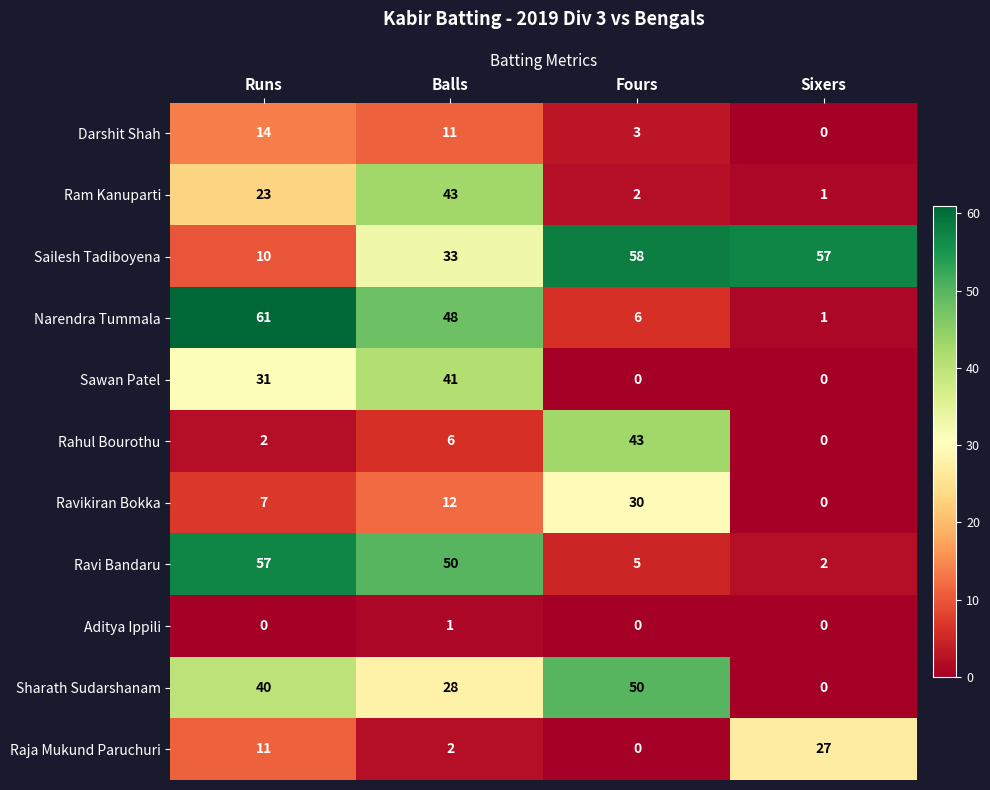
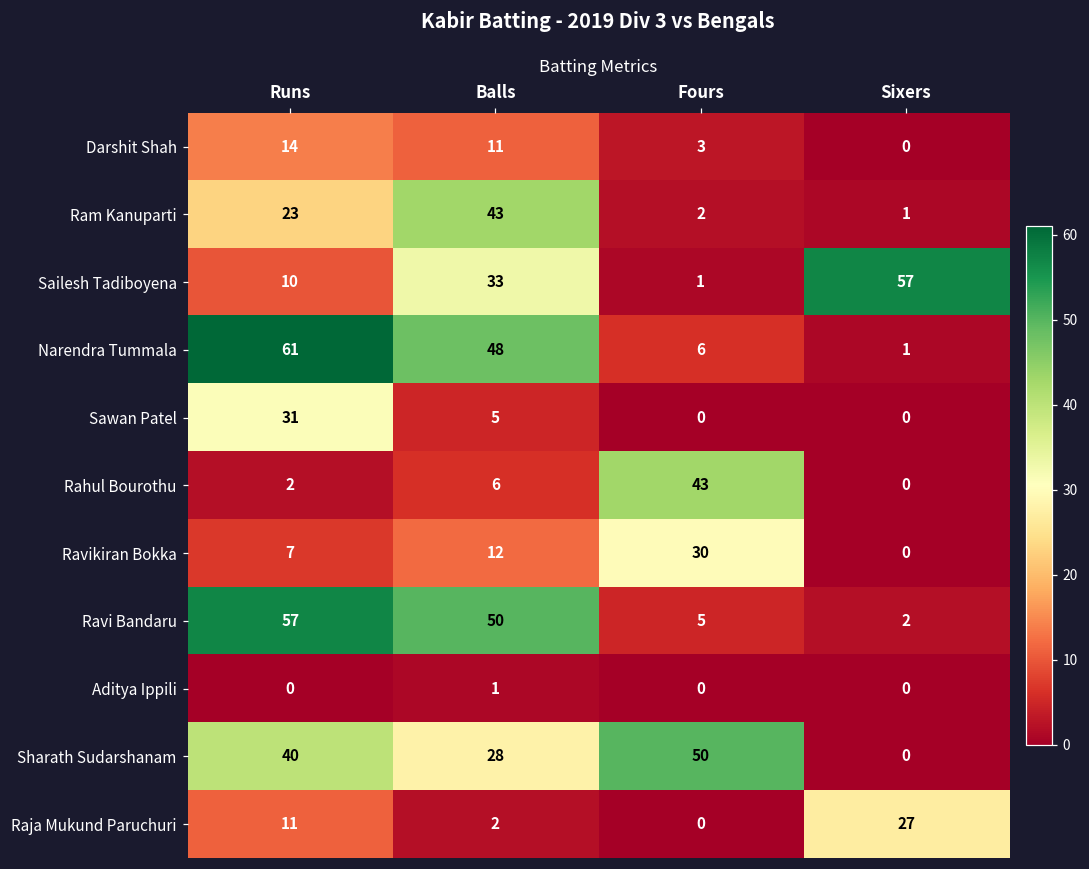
  {
    "Darshit Shah": {
      "Runs": 14,
      "Balls": 11,
      "Fours": 3,
      "Sixers": 0
    },
    "Ram Kanuparti": {
      "Runs": 23,
      "Balls": 43,
      "Fours": 2,
      "Sixers": 1
    },
    "Sailesh Tadiboyena": {
      "Runs": 10,
      "Balls": 33,
-     "Fours": 58,
+     "Fours": 1,
      "Sixers": 57
    },
    "Narendra Tummala": {
      "Runs": 61,
      "Balls": 48,
      "Fours": 6,
      "Sixers": 1
    },
    "Sawan Patel": {
      "Runs": 31,
-     "Balls": 41,
+     "Balls": 5,
      "Fours": 0,
      "Sixers": 0
    },
    "Rahul Bourothu": {
      "Runs": 2,
      "Balls": 6,
      "Fours": 43,
      "Sixers": 0
    },
    "Ravikiran Bokka": {
      "Runs": 7,
      "Balls": 12,
      "Fours": 30,
      "Sixers": 0
    },
    "Ravi Bandaru": {
      "Runs": 57,
      "Balls": 50,
      "Fours": 5,
      "Sixers": 2
    },
    "Aditya Ippili": {
      "Runs": 0,
      "Balls": 1,
      "Fours": 0,
      "Sixers": 0
    },
    "Sharath Sudarshanam": {
      "Runs": 40,
      "Balls": 28,
      "Fours": 50,
      "Sixers": 0
    },
    "Raja Mukund Paruchuri": {
      "Runs": 11,
      "Balls": 2,
      "Fours": 0,
      "Sixers": 27
    }
  }
